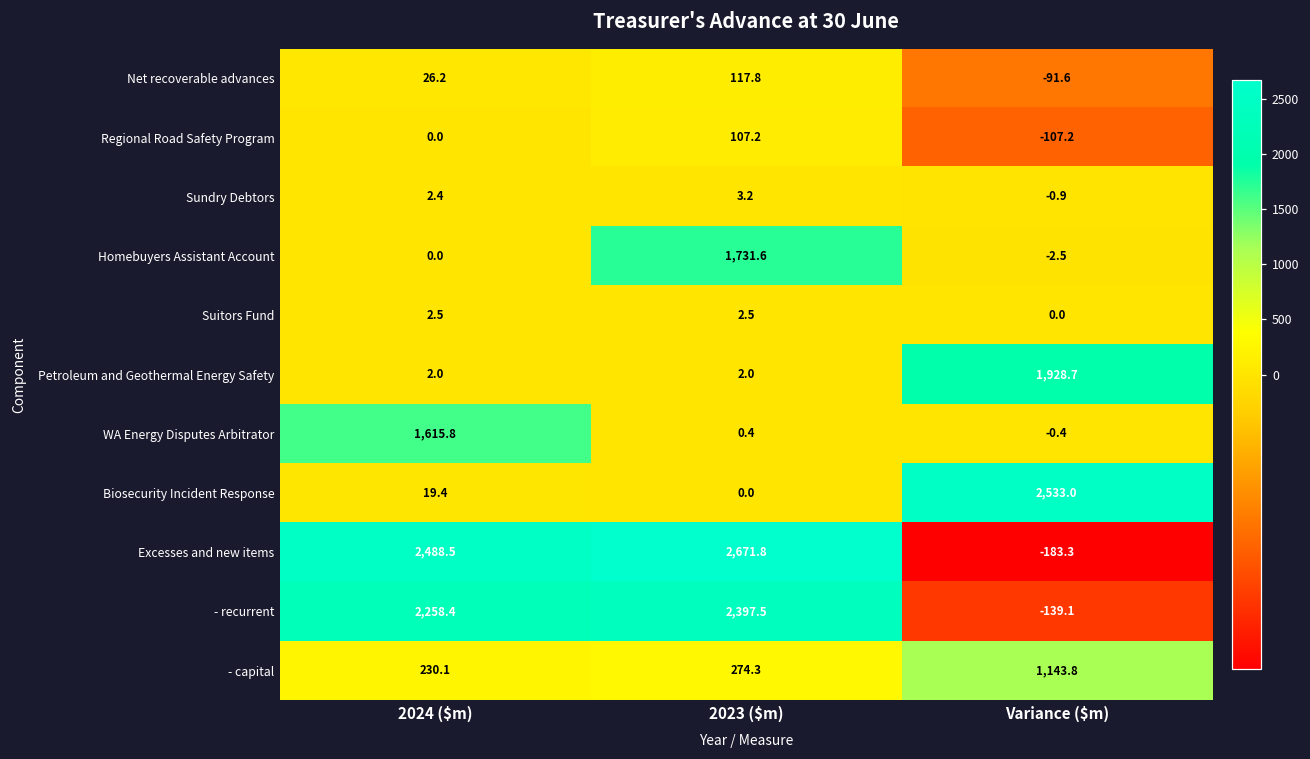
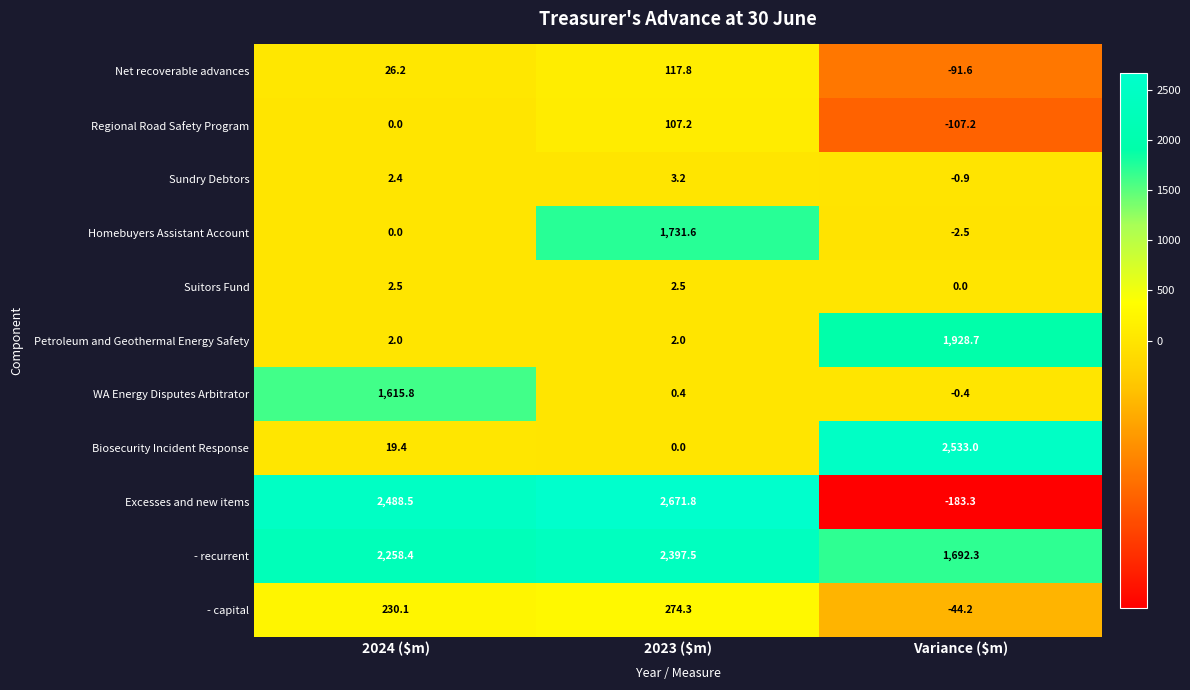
  {
    "Net recoverable advances": {
      "2024 ($m)": "26.2",
      "2023 ($m)": "117.8",
      "Variance ($m)": "-91.6"
    },
    "Regional Road Safety Program": {
      "2024 ($m)": "0.0",
      "2023 ($m)": "107.2",
      "Variance ($m)": "-107.2"
    },
    "Sundry Debtors": {
      "2024 ($m)": "2.4",
      "2023 ($m)": "3.2",
      "Variance ($m)": "-0.9"
    },
    "Homebuyers Assistant Account": {
      "2024 ($m)": "0.0",
      "2023 ($m)": "1,731.6",
      "Variance ($m)": "-2.5"
    },
    "Suitors Fund": {
      "2024 ($m)": "2.5",
      "2023 ($m)": "2.5",
      "Variance ($m)": "0.0"
    },
    "Petroleum and Geothermal Energy Safety": {
      "2024 ($m)": "2.0",
      "2023 ($m)": "2.0",
      "Variance ($m)": "1,928.7"
    },
    "WA Energy Disputes Arbitrator": {
      "2024 ($m)": "1,615.8",
      "2023 ($m)": "0.4",
      "Variance ($m)": "-0.4"
    },
    "Biosecurity Incident Response": {
      "2024 ($m)": "19.4",
      "2023 ($m)": "0.0",
      "Variance ($m)": "2,533.0"
    },
    "Excesses and new items": {
      "2024 ($m)": "2,488.5",
      "2023 ($m)": "2,671.8",
      "Variance ($m)": "-183.3"
    },
    "- recurrent": {
      "2024 ($m)": "2,258.4",
      "2023 ($m)": "2,397.5",
-     "Variance ($m)": "-139.1"
+     "Variance ($m)": "1,692.3"
    },
    "- capital": {
      "2024 ($m)": "230.1",
      "2023 ($m)": "274.3",
-     "Variance ($m)": "1,143.8"
+     "Variance ($m)": "-44.2"
    }
  }
